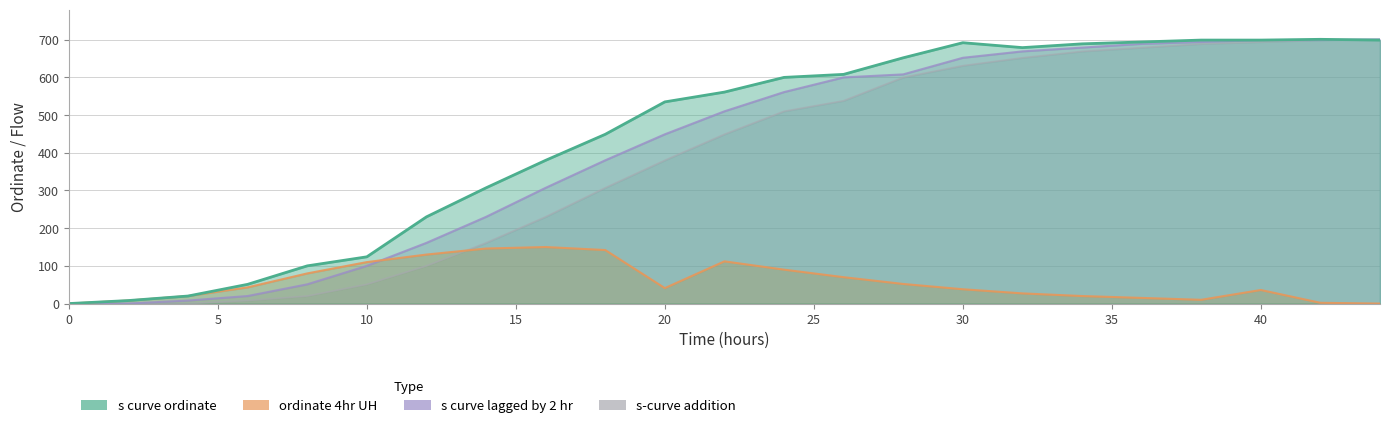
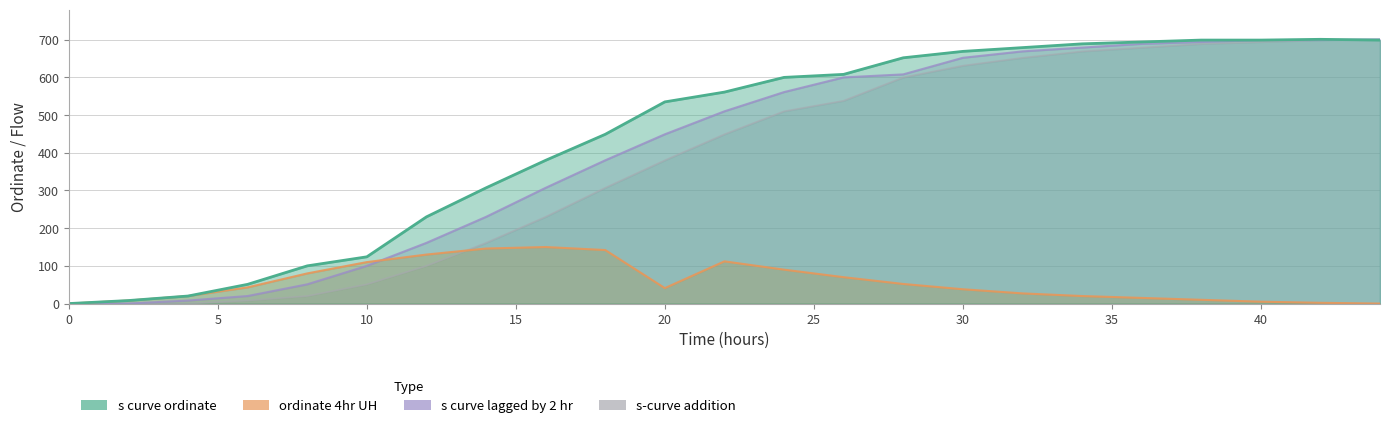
  {
    "ordinate 4hr UH": {
      "10": 110,
      "20": 40,
      "30": 40,
-     "40": 40
+     "40": 10
    },
    "s curve ordinate": {
      "10": 120,
      "20": 540,
-     "30": 690
+     "30": 670
    }
  }
